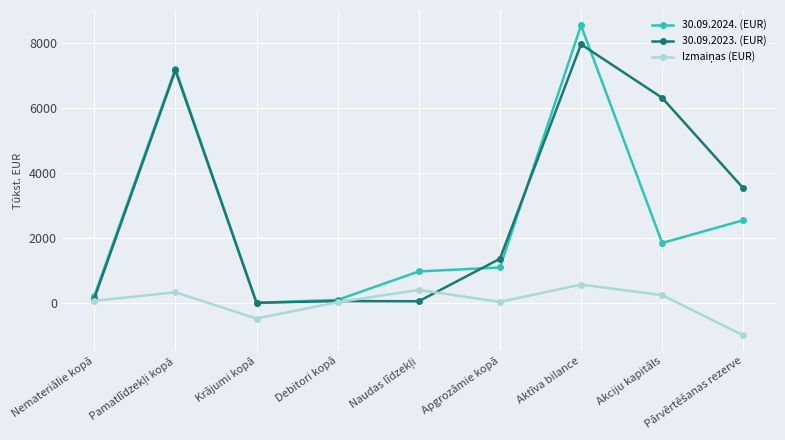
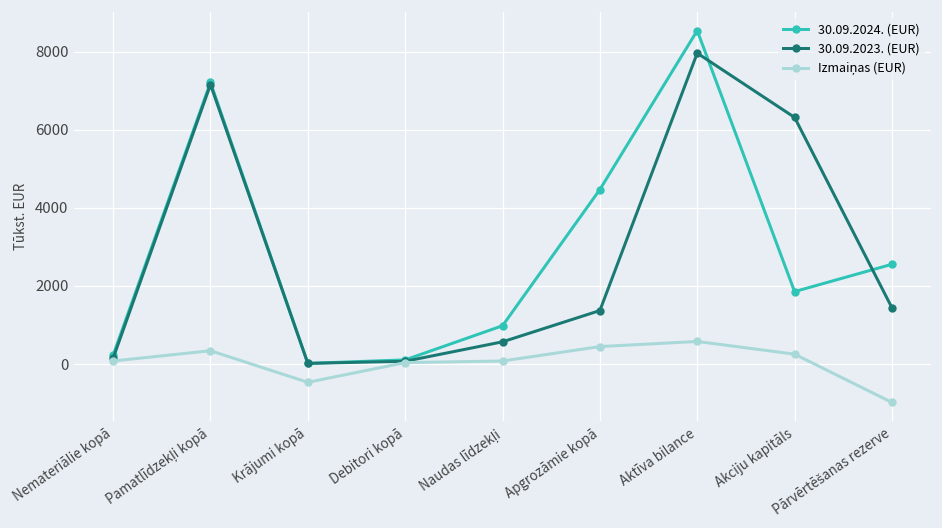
  {
    "30.09.2024. (EUR)": {
      "Naudas līdzekļi": 1000,
-     "Apgrozāmie kopā": 1100,
+     "Apgrozāmie kopā": 4500,
      "Aktīva bilance": 8500,
      "Akciju kapitāls": 1900,
      "Pārvērtēšanas rezerve": 2600
    },
    "30.09.2023. (EUR)": {
-     "Naudas līdzekļi": 100,
+     "Naudas līdzekļi": 600,
      "Apgrozāmie kopā": 1400,
      "Aktīva bilance": 8000,
      "Akciju kapitāls": 6300,
-     "Pārvērtēšanas rezerve": 3500
+     "Pārvērtēšanas rezerve": 1400
    },
    "Izmaiņas (EUR)": {
      "Pamatlīdzekļi kopā": 300,
      "Krājumi kopā": -500,
-     "Naudas līdzekļi": 400,
-     "Apgrozāmie kopā": 0,
+     "Naudas līdzekļi": 100,
+     "Apgrozāmie kopā": 400,
      "Aktīva bilance": 600,
      "Akciju kapitāls": 300,
      "Pārvērtēšanas rezerve": -1000
    }
  }
